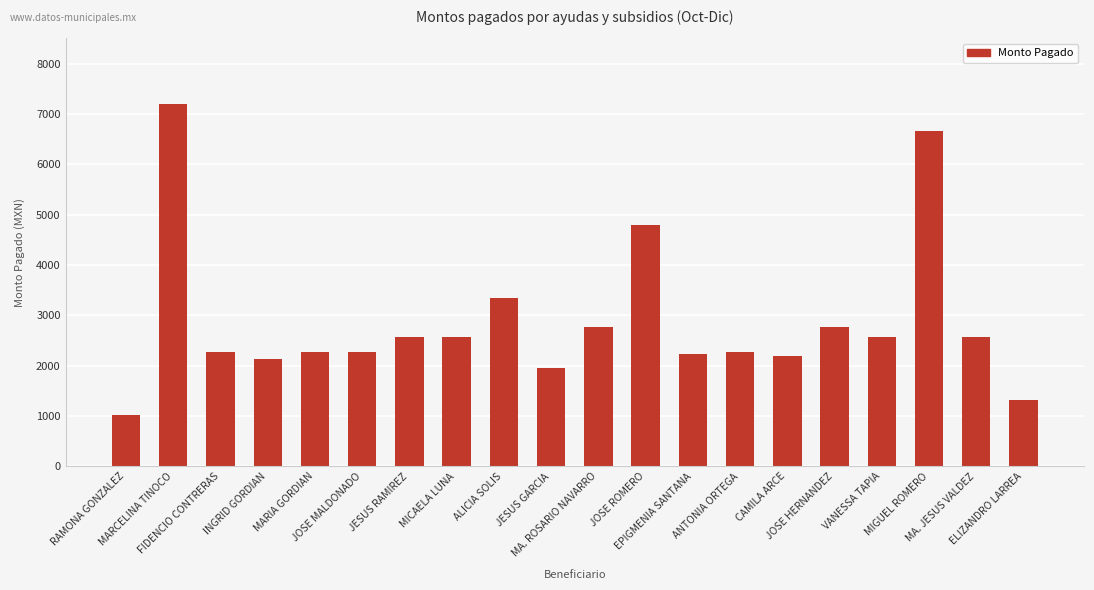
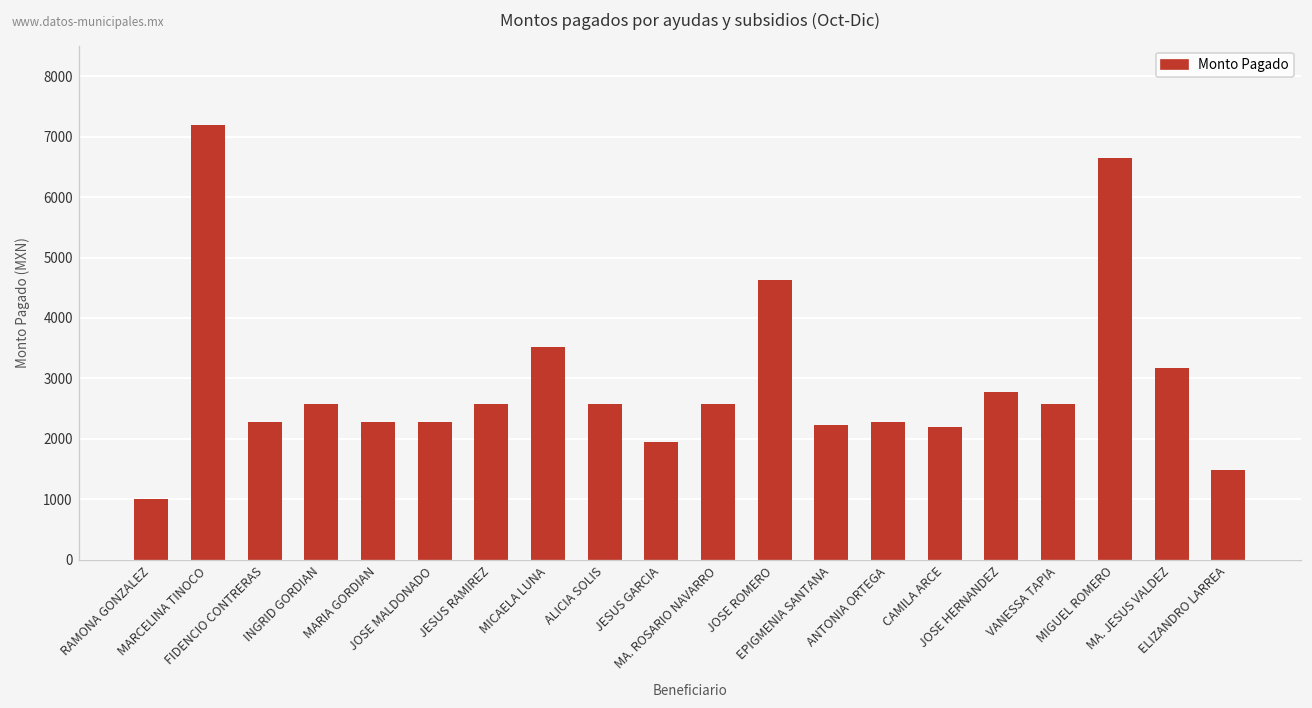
  {
    "RAMONA GONZALEZ": 1000,
    "MARCELINA TINOCO": 7200,
    "FIDENCIO CONTRERAS": 2300,
-   "INGRID GORDIAN": 2100,
+   "INGRID GORDIAN": 2600,
    "MARIA GORDIAN": 2300,
    "JOSE MALDONADO": 2300,
    "JESUS RAMIREZ": 2600,
-   "MICAELA LUNA": 2600,
-   "ALICIA SOLIS": 3300,
+   "MICAELA LUNA": 3500,
+   "ALICIA SOLIS": 2600,
    "JESUS GARCIA": 2000,
-   "MA. ROSARIO NAVARRO": 2800,
-   "JOSE ROMERO": 4800,
+   "MA. ROSARIO NAVARRO": 2600,
+   "JOSE ROMERO": 4600,
    "EPIGMENIA SANTANA": 2200,
    "ANTONIA ORTEGA": 2300,
    "CAMILA ARCE": 2200,
    "JOSE HERNANDEZ": 2800,
    "VANESSA TAPIA": 2600,
    "MIGUEL ROMERO": 6700,
-   "MA. JESUS VALDEZ": 2600,
-   "ELIZANDRO LARREA": 1300
+   "MA. JESUS VALDEZ": 3200,
+   "ELIZANDRO LARREA": 1500
  }
